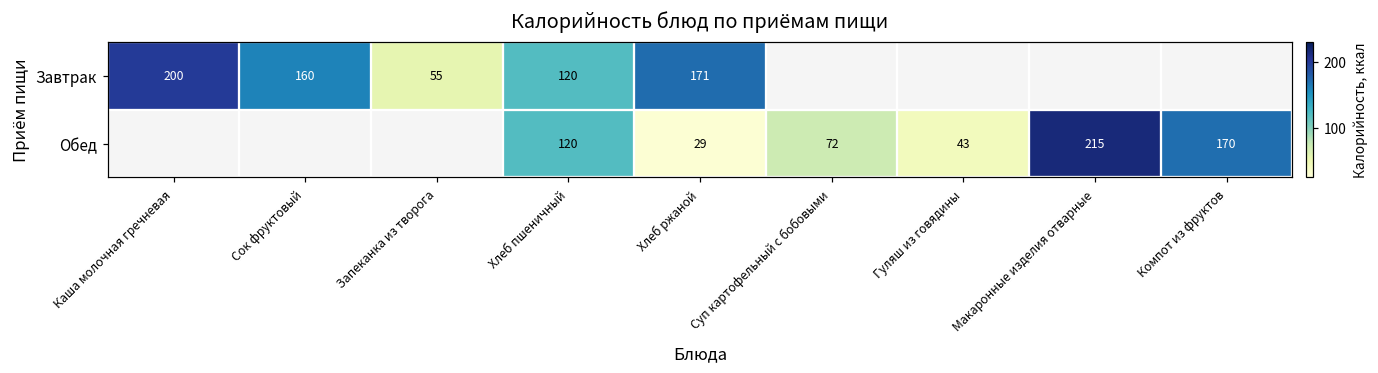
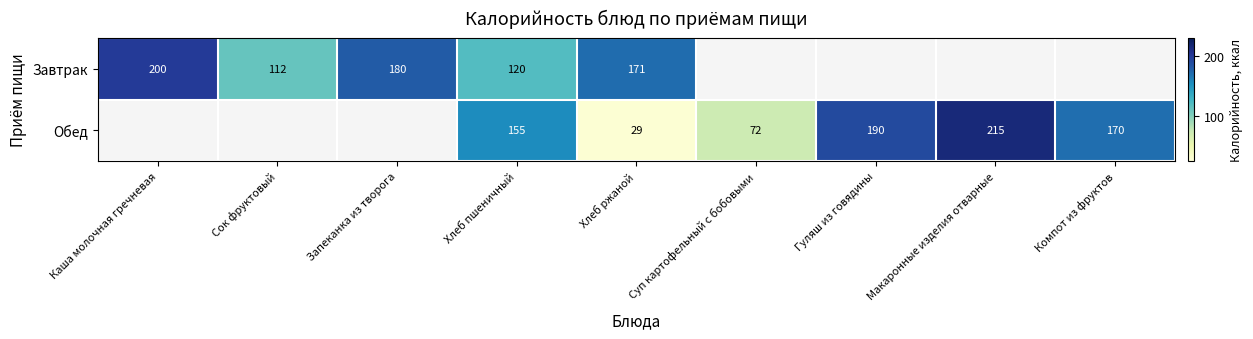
  {
    "Завтрак": {
      "Каша молочная гречневая": 200,
-     "Сок фруктовый": 160,
-     "Запеканка из творога": 55,
+     "Сок фруктовый": 112,
+     "Запеканка из творога": 180,
      "Хлеб пшеничный": 120,
      "Хлеб ржаной": 171
    },
    "Обед": {
-     "Хлеб пшеничный": 120,
+     "Хлеб пшеничный": 155,
      "Хлеб ржаной": 29,
      "Суп картофельный с бобовыми": 72,
-     "Гуляш из говядины": 43,
+     "Гуляш из говядины": 190,
      "Макаронные изделия отварные": 215,
      "Компот из фруктов": 170
    }
  }
